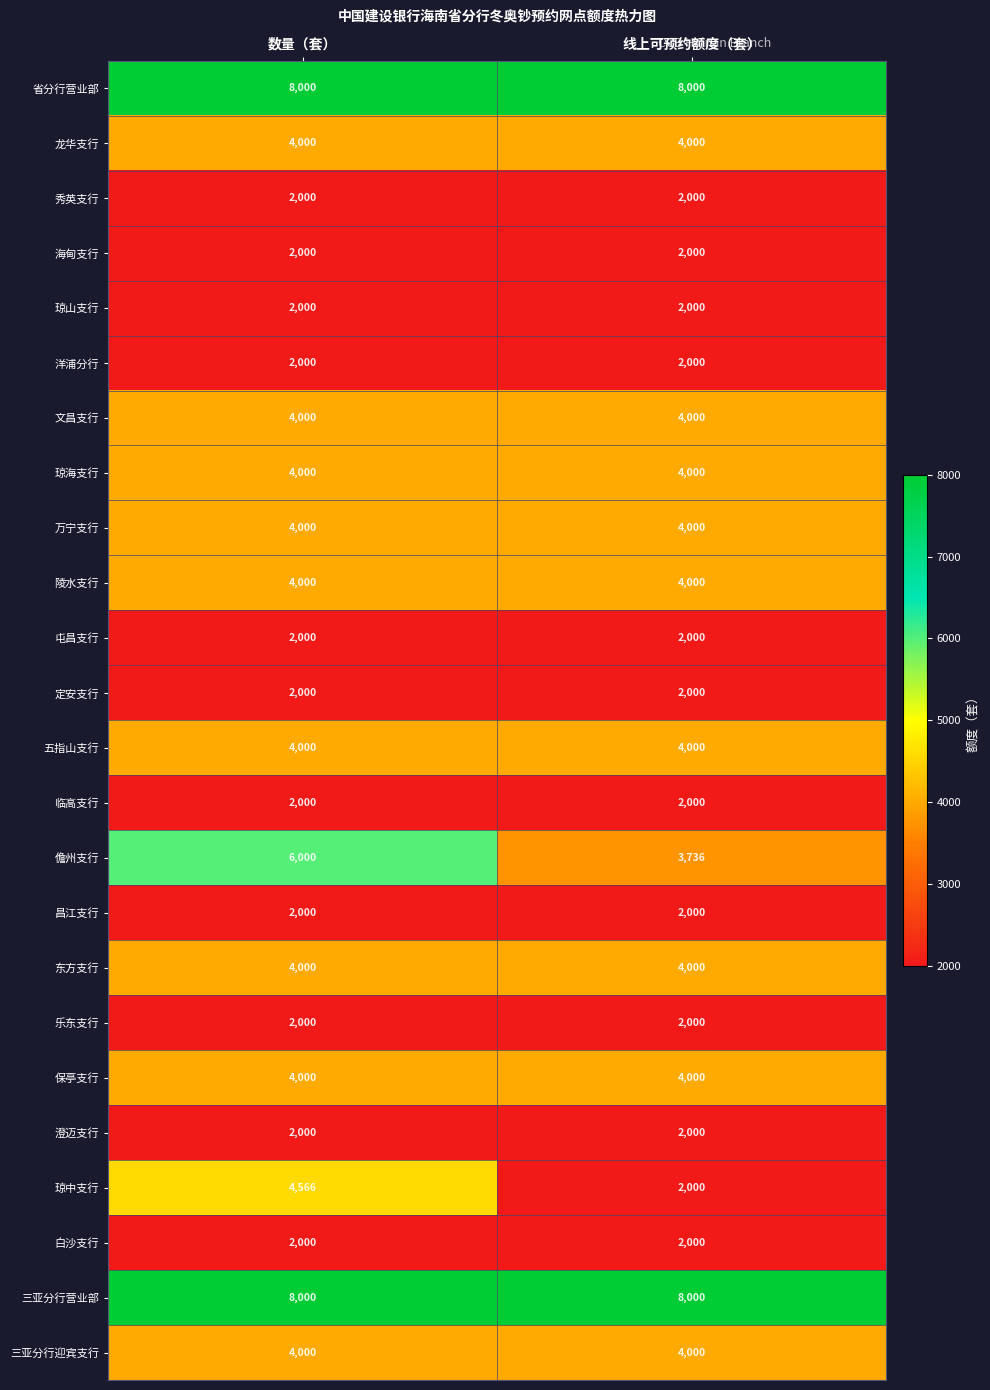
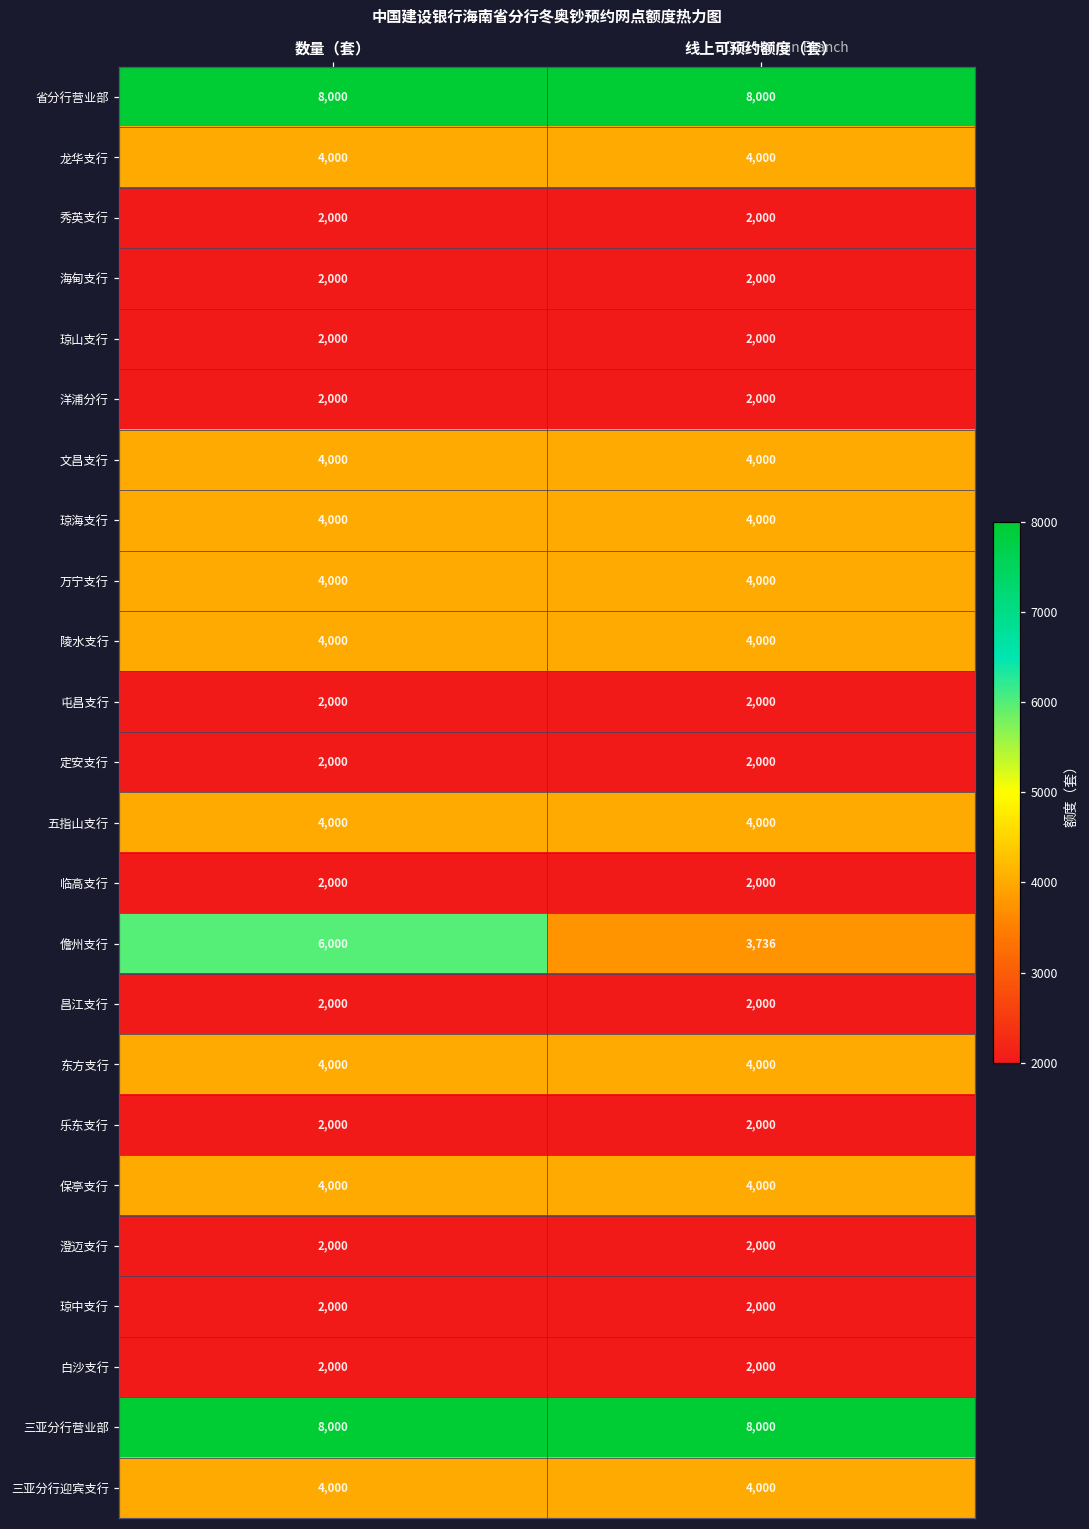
  {
    "省分行营业部": {
      "数量（套）": "8,000",
      "线上可预约额度（套）": "8,000"
    },
    "龙华支行": {
      "数量（套）": "4,000",
      "线上可预约额度（套）": "4,000"
    },
    "秀英支行": {
      "数量（套）": "2,000",
      "线上可预约额度（套）": "2,000"
    },
    "海甸支行": {
      "数量（套）": "2,000",
      "线上可预约额度（套）": "2,000"
    },
    "琼山支行": {
      "数量（套）": "2,000",
      "线上可预约额度（套）": "2,000"
    },
    "洋浦分行": {
      "数量（套）": "2,000",
      "线上可预约额度（套）": "2,000"
    },
    "文昌支行": {
      "数量（套）": "4,000",
      "线上可预约额度（套）": "4,000"
    },
    "琼海支行": {
      "数量（套）": "4,000",
      "线上可预约额度（套）": "4,000"
    },
    "万宁支行": {
      "数量（套）": "4,000",
      "线上可预约额度（套）": "4,000"
    },
    "陵水支行": {
      "数量（套）": "4,000",
      "线上可预约额度（套）": "4,000"
    },
    "屯昌支行": {
      "数量（套）": "2,000",
      "线上可预约额度（套）": "2,000"
    },
    "定安支行": {
      "数量（套）": "2,000",
      "线上可预约额度（套）": "2,000"
    },
    "五指山支行": {
      "数量（套）": "4,000",
      "线上可预约额度（套）": "4,000"
    },
    "临高支行": {
      "数量（套）": "2,000",
      "线上可预约额度（套）": "2,000"
    },
    "儋州支行": {
      "数量（套）": "6,000",
      "线上可预约额度（套）": "3,736"
    },
    "昌江支行": {
      "数量（套）": "2,000",
      "线上可预约额度（套）": "2,000"
    },
    "东方支行": {
      "数量（套）": "4,000",
      "线上可预约额度（套）": "4,000"
    },
    "乐东支行": {
      "数量（套）": "2,000",
      "线上可预约额度（套）": "2,000"
    },
    "保亭支行": {
      "数量（套）": "4,000",
      "线上可预约额度（套）": "4,000"
    },
    "澄迈支行": {
      "数量（套）": "2,000",
      "线上可预约额度（套）": "2,000"
    },
    "琼中支行": {
-     "数量（套）": "4,566",
+     "数量（套）": "2,000",
      "线上可预约额度（套）": "2,000"
    },
    "白沙支行": {
      "数量（套）": "2,000",
      "线上可预约额度（套）": "2,000"
    },
    "三亚分行营业部": {
      "数量（套）": "8,000",
      "线上可预约额度（套）": "8,000"
    },
    "三亚分行迎宾支行": {
      "数量（套）": "4,000",
      "线上可预约额度（套）": "4,000"
    }
  }
